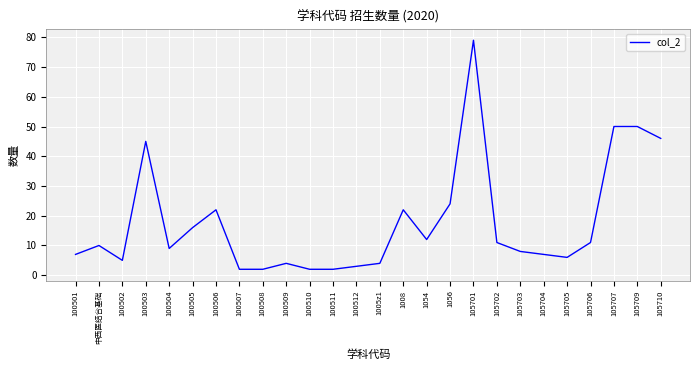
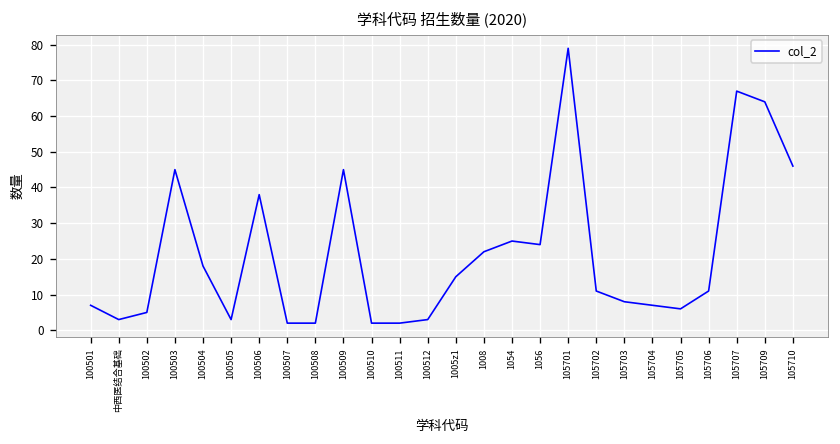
  {
    "100501": 7,
-   "中西医结合基础": 10,
+   "中西医结合基础": 3,
    "100502": 5,
    "100503": 45,
-   "100504": 9,
-   "100505": 16,
-   "100506": 22,
+   "100504": 18,
+   "100505": 3,
+   "100506": 38,
    "100507": 2,
    "100508": 2,
-   "100509": 4,
+   "100509": 45,
    "100510": 2,
    "100511": 2,
    "100512": 3,
-   "1005z1": 4,
+   "1005z1": 15,
    "1008": 22,
-   "1054": 12,
+   "1054": 25,
    "1056": 24,
    "105701": 79,
    "105702": 11,
    "105703": 8,
    "105704": 7,
    "105705": 6,
    "105706": 11,
-   "105707": 50,
-   "105709": 50,
+   "105707": 67,
+   "105709": 64,
    "105710": 46
  }
